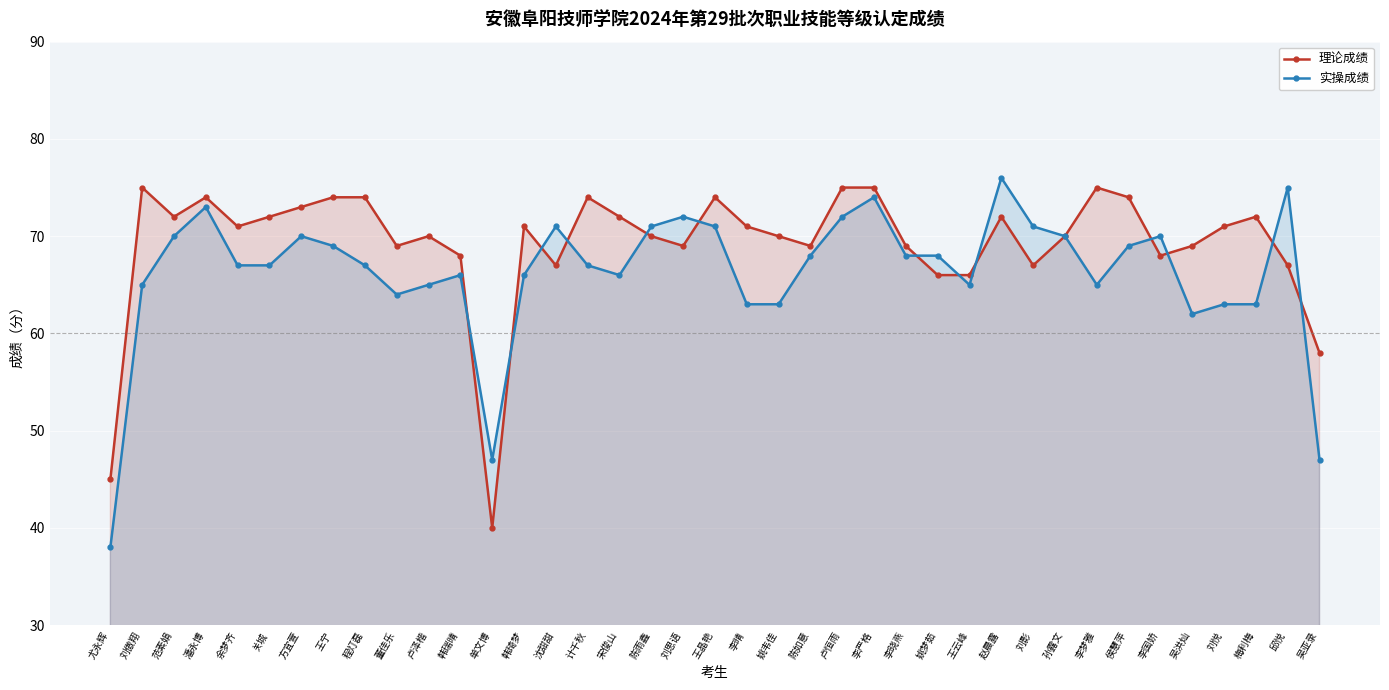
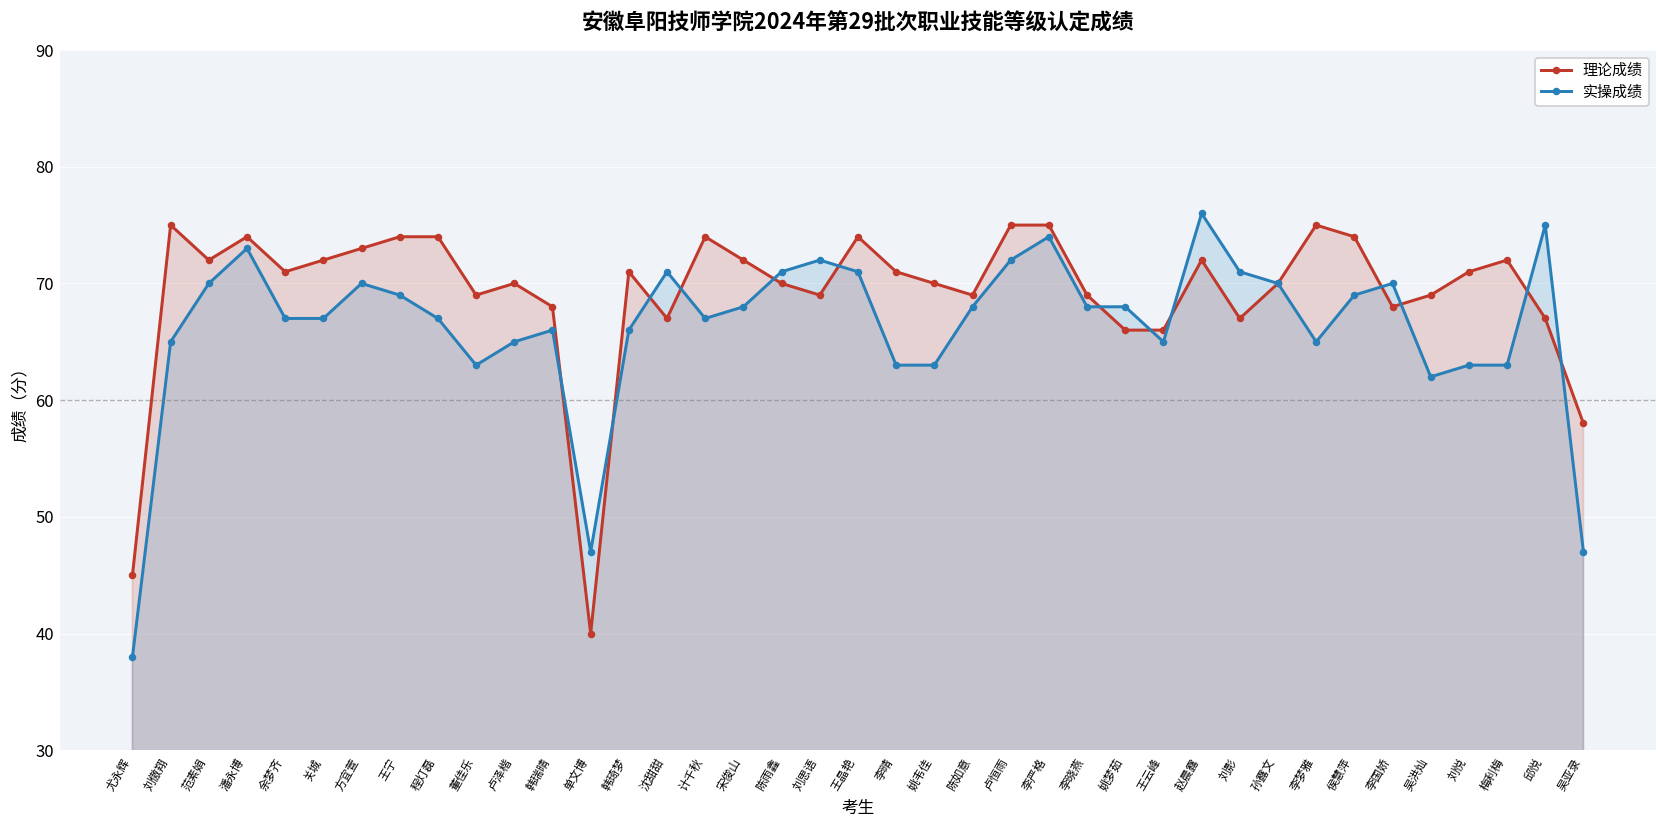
  {
    "理论成绩": {
      "尤永辉": 45,
      "刘傲翔": 75,
      "范素娟": 72,
      "潘永博": 74,
      "余梦齐": 71,
      "关城": 72,
      "方宜萱": 73,
      "王宁": 74,
      "程灯磊": 74,
      "董佳乐": 69,
      "卢泽楷": 70,
      "韩瑞晴": 68,
      "单文博": 40,
      "韩琦梦": 71,
      "沈甜甜": 67,
      "计千秋": 74,
      "宋俊山": 72,
      "陈雨鑫": 70,
      "刘思语": 69,
      "王晶艳": 74,
      "李晴": 71,
      "姚韦佳": 70,
      "陈如意": 69,
      "卢恒雨": 75,
      "李严格": 75,
      "李晓燕": 69,
      "姚梦茹": 66,
      "王云峰": 66,
      "赵晨露": 72,
      "刘影": 67,
      "李梦雅": 75,
      "侯慧萍": 74,
      "李国娇": 68,
      "吴洪灿": 69,
      "刘悦": 71,
      "梅利梅": 72,
      "邱悦": 67,
      "吴亚录": 58
    },
    "实操成绩": {
      "尤永辉": 38,
      "刘傲翔": 65,
      "范素娟": 70,
      "潘永博": 73,
      "余梦齐": 67,
      "关城": 67,
      "方宜萱": 70,
      "王宁": 69,
      "程灯磊": 67,
-     "董佳乐": 64,
+     "董佳乐": 63,
      "卢泽楷": 65,
      "韩瑞晴": 66,
      "单文博": 47,
      "韩琦梦": 66,
      "沈甜甜": 71,
      "计千秋": 67,
-     "宋俊山": 66,
+     "宋俊山": 68,
      "陈雨鑫": 71,
      "刘思语": 72,
      "王晶艳": 71,
      "李晴": 63,
      "姚韦佳": 63,
      "陈如意": 68,
      "卢恒雨": 72,
      "李严格": 74,
      "李晓燕": 68,
      "姚梦茹": 68,
      "王云峰": 65,
      "赵晨露": 76,
      "刘影": 71,
      "李梦雅": 65,
      "侯慧萍": 69,
      "李国娇": 70,
      "吴洪灿": 62,
      "刘悦": 63,
      "梅利梅": 63,
      "邱悦": 75,
      "吴亚录": 47
    }
  }
